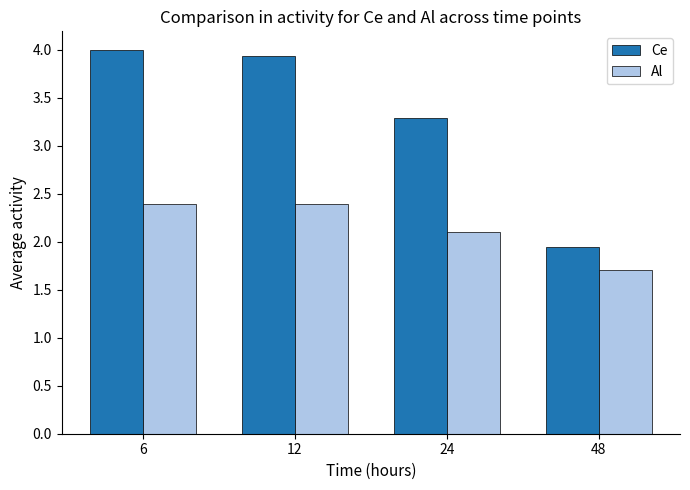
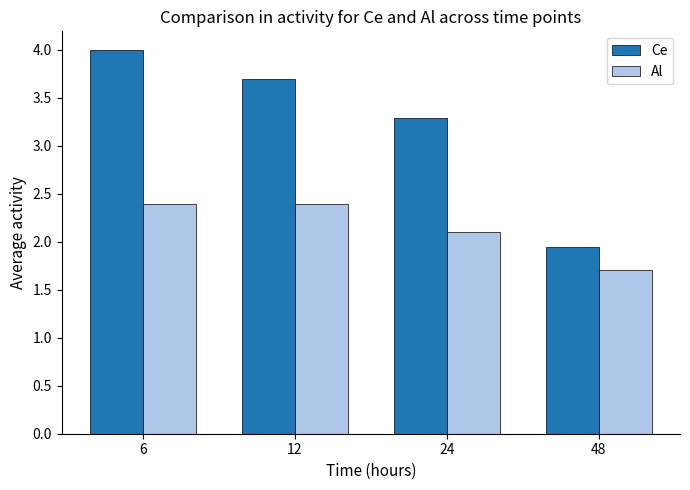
  {
    "Ce": {
      "6": 4.0,
-     "12": 3.9,
+     "12": 3.7,
      "24": 3.3,
      "48": 1.9
    },
    "Al": {
      "6": 2.4,
      "12": 2.4,
      "24": 2.1,
      "48": 1.7
    }
  }
